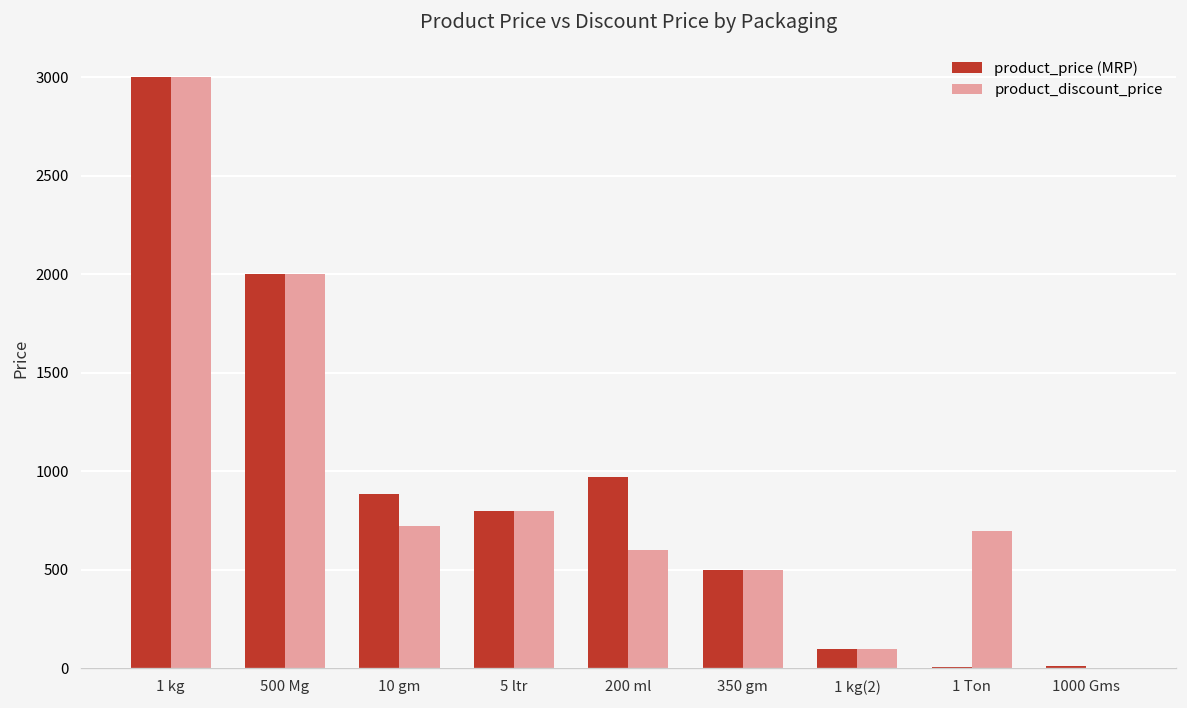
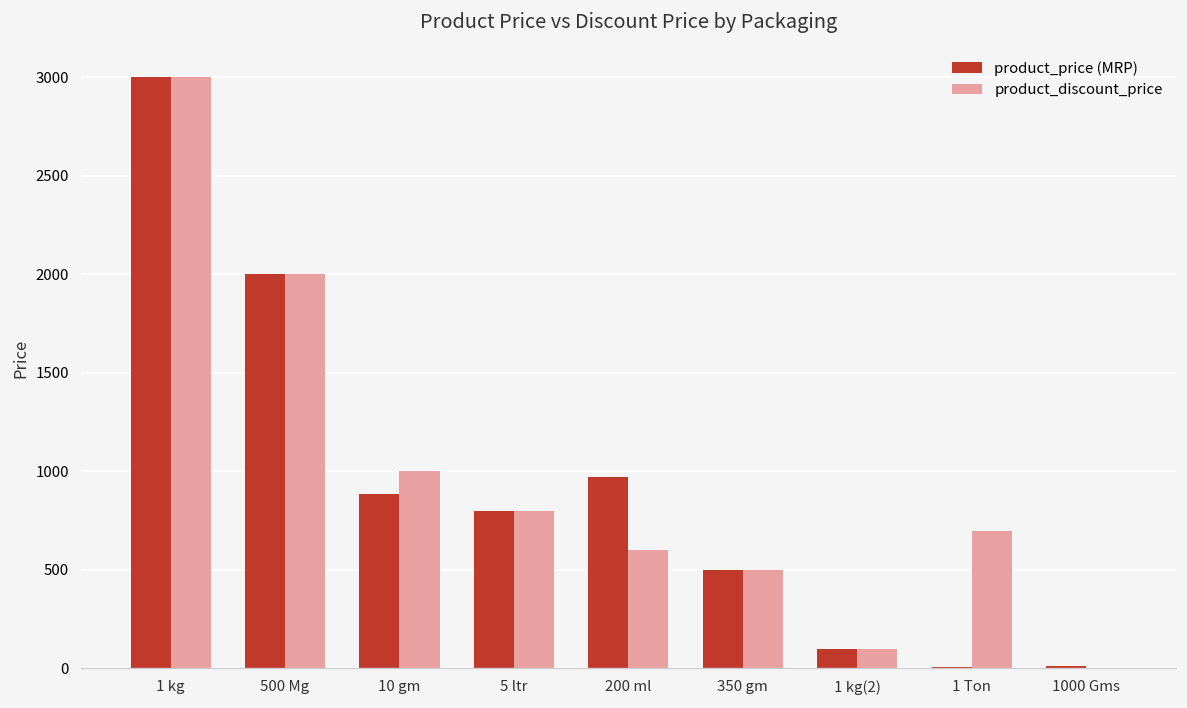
  {
    "product_price (MRP)": {
      "1 kg": 3000,
      "500 Mg": 2000,
      "10 gm": 880,
      "5 ltr": 800,
      "200 ml": 970,
      "350 gm": 500,
      "1 kg(2)": 100
    },
    "product_discount_price": {
      "1 kg": 3000,
      "500 Mg": 2000,
-     "10 gm": 720,
+     "10 gm": 1000,
      "5 ltr": 800,
      "200 ml": 600,
      "350 gm": 500,
      "1 kg(2)": 100,
      "1 Ton": 700
    }
  }
